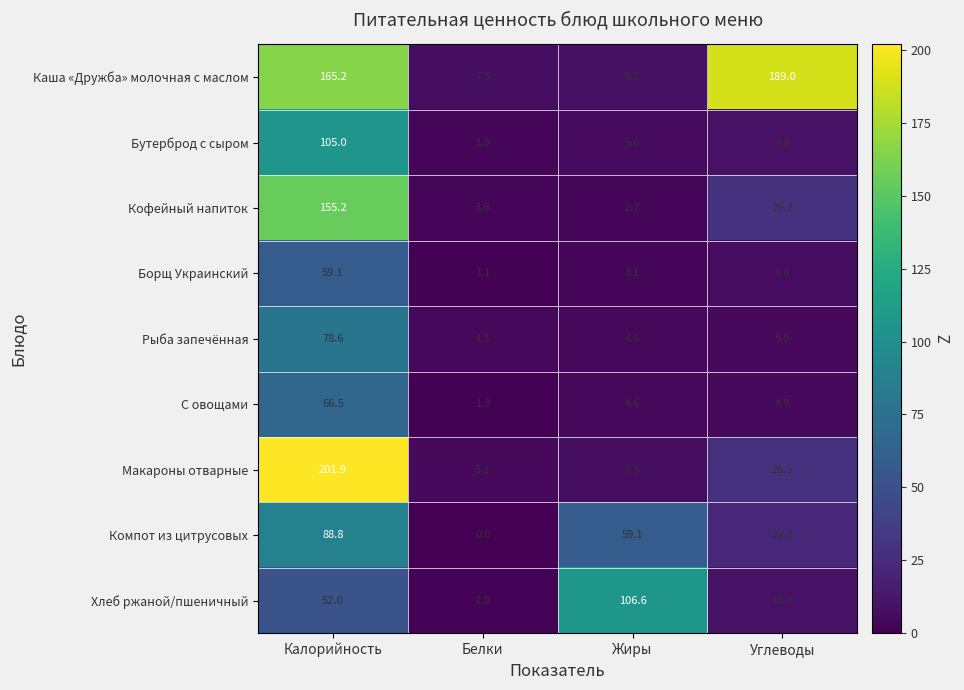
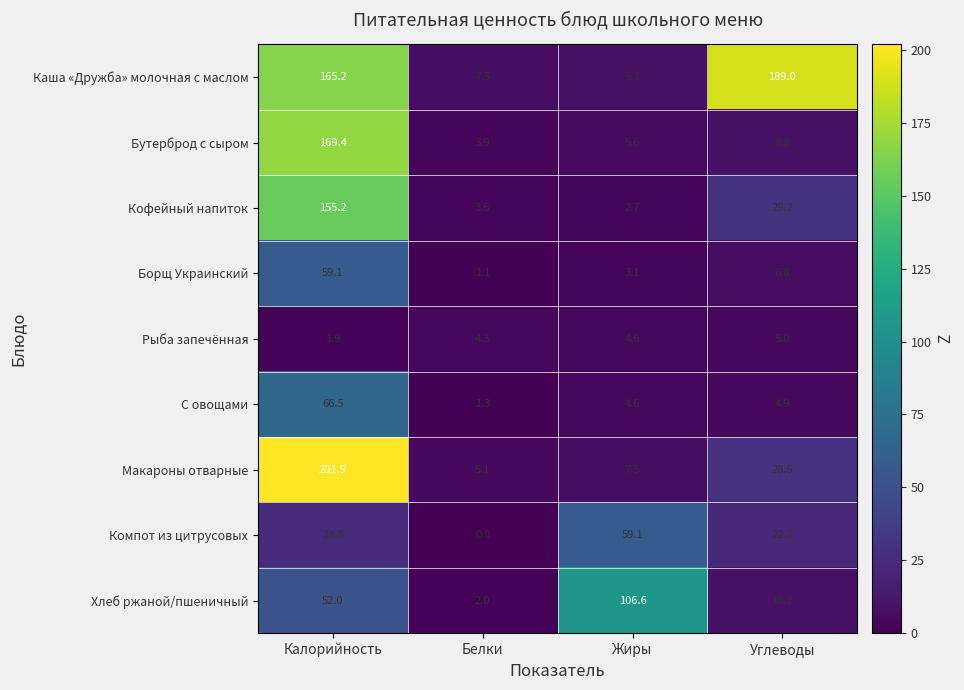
  {
    "Каша «Дружба» молочная с маслом": {
      "Калорийность": 165.2,
      "Жиры": 9.3,
      "Углеводы": 189.0
    },
    "Бутерброд с сыром": {
-     "Калорийность": 105.0,
+     "Калорийность": 169.4,
      "Углеводы": 9.8
    },
    "Кофейный напиток": {
      "Калорийность": 155.2,
      "Углеводы": 29.2
    },
    "Борщ Украинский": {
      "Калорийность": 59.1,
      "Белки": 1.1
    },
    "Рыба запечённая": {
-     "Калорийность": 78.6
+     "Калорийность": 1.9
    },
    "С овощами": {
      "Калорийность": 66.5,
      "Белки": 1.3
    },
    "Макароны отварные": {
      "Калорийность": 201.9,
      "Углеводы": 28.5
    },
    "Компот из цитрусовых": {
-     "Калорийность": 88.8,
+     "Калорийность": 23.8,
      "Белки": 0.0,
      "Жиры": 59.1,
      "Углеводы": 22.2
    },
    "Хлеб ржаной/пшеничный": {
      "Калорийность": 52.0,
      "Белки": 2.0,
      "Жиры": 106.6,
      "Углеводы": 10.2
    }
  }
